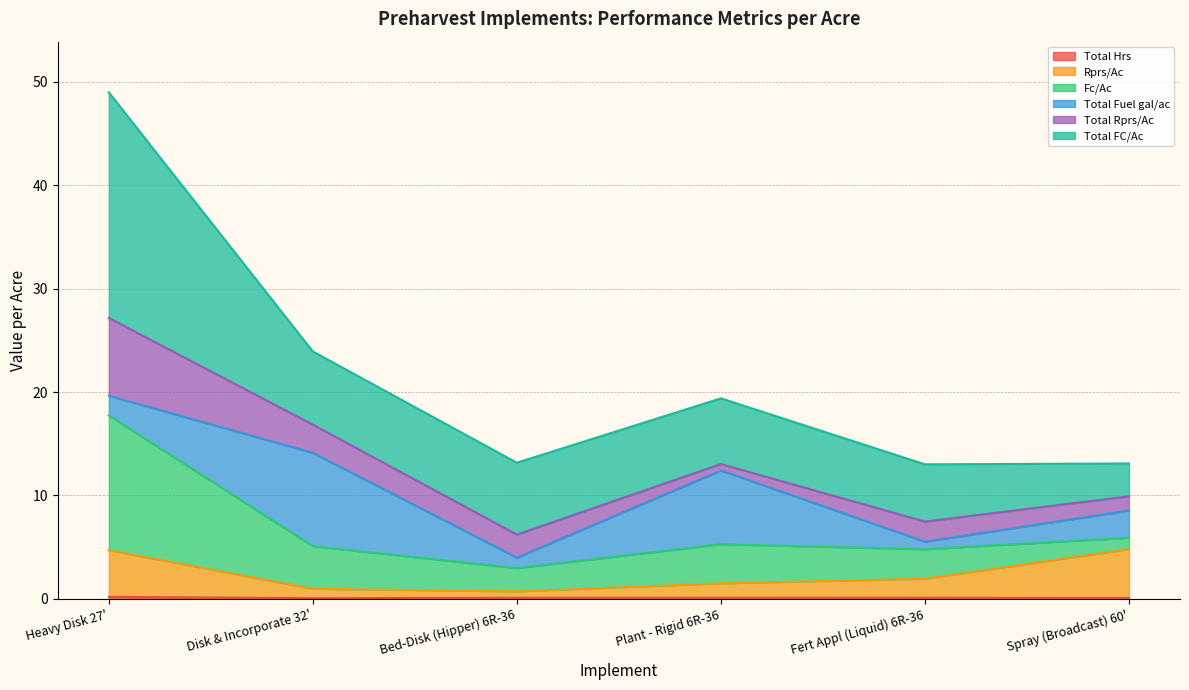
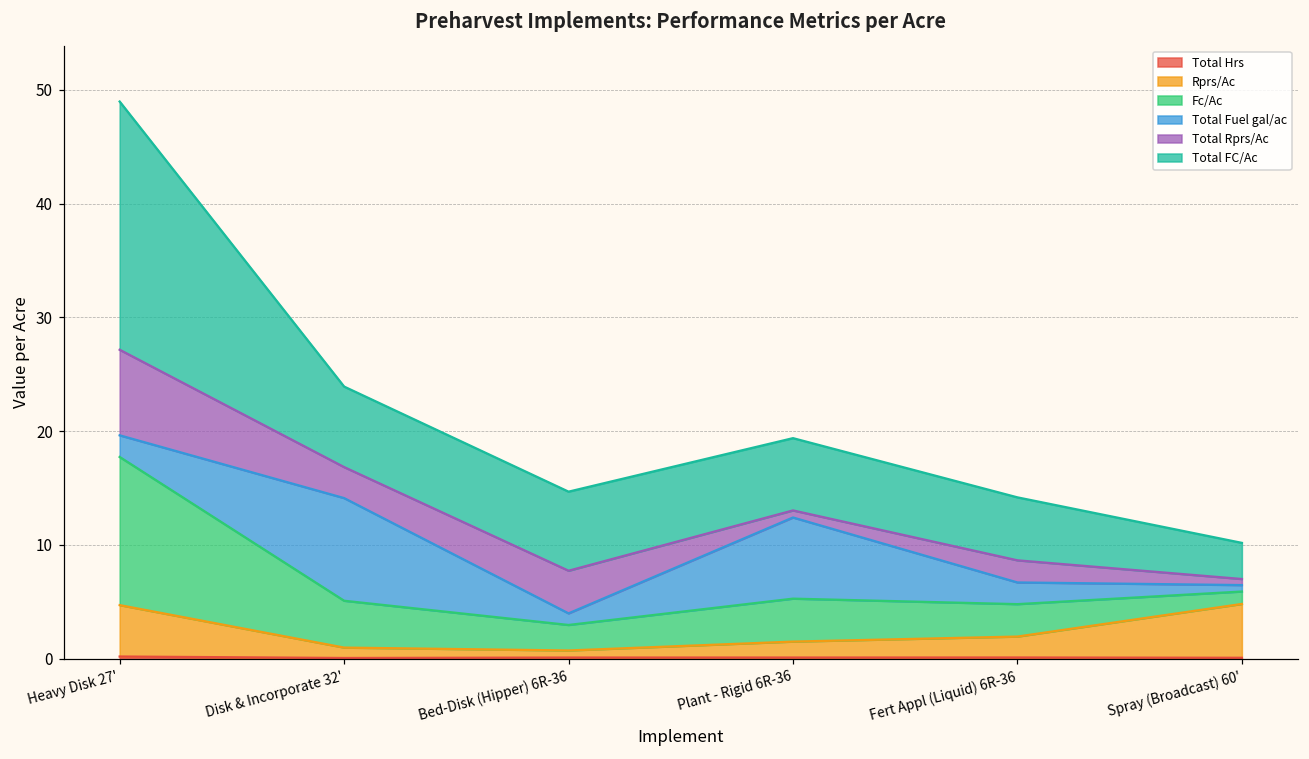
  {
    "Total Hrs": {
      "Heavy Disk 27'": 0.2,
      "Disk & Incorporate 32'": 0.1,
      "Bed-Disk (Hipper) 6R-36": 0.1,
      "Plant - Rigid 6R-36": 0.1,
      "Fert Appl (Liquid) 6R-36": 0.1,
      "Spray (Broadcast) 60'": 0.1
    },
    "Rprs/Ac": {
      "Heavy Disk 27'": 4.5,
      "Disk & Incorporate 32'": 0.9,
      "Bed-Disk (Hipper) 6R-36": 0.6,
      "Plant - Rigid 6R-36": 1.4,
      "Fert Appl (Liquid) 6R-36": 1.8,
      "Spray (Broadcast) 60'": 4.7
    },
    "Total Fuel gal/ac": {
      "Heavy Disk 27'": 1.9,
      "Disk & Incorporate 32'": 9.0,
      "Bed-Disk (Hipper) 6R-36": 1.0,
      "Plant - Rigid 6R-36": 7.1,
-     "Fert Appl (Liquid) 6R-36": 0.7,
-     "Spray (Broadcast) 60'": 2.6
+     "Fert Appl (Liquid) 6R-36": 1.9,
+     "Spray (Broadcast) 60'": 0.6
    },
    "Total Rprs/Ac": {
      "Heavy Disk 27'": 7.5,
      "Disk & Incorporate 32'": 2.7,
-     "Bed-Disk (Hipper) 6R-36": 2.2,
+     "Bed-Disk (Hipper) 6R-36": 3.7,
      "Plant - Rigid 6R-36": 0.6,
      "Fert Appl (Liquid) 6R-36": 1.9,
-     "Spray (Broadcast) 60'": 1.4
+     "Spray (Broadcast) 60'": 0.5
    }
  }
